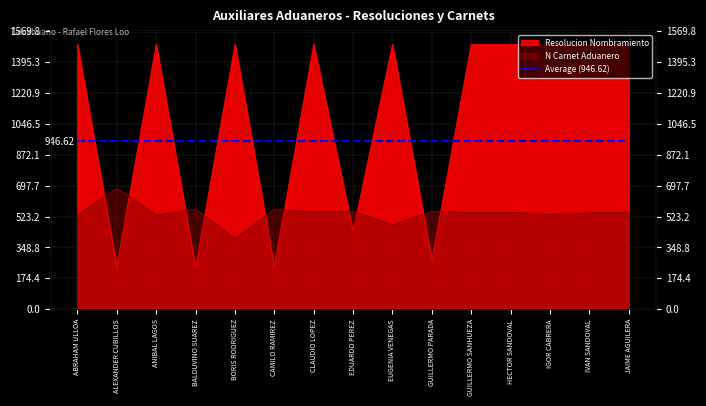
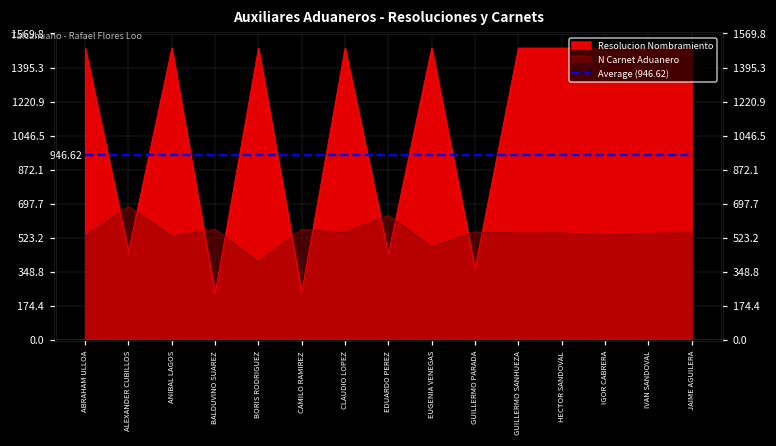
  {
    "Resolucion Nombramiento": {
      "ABRAHAM ULLOA": 1500,
-     "ALEXANDER CUBILLOS": 240,
+     "ALEXANDER CUBILLOS": 450,
      "ANIBAL LAGOS": 1500,
      "BALDUVINO SUAREZ": 240,
      "BORIS RODRIGUEZ": 1500,
      "CAMILO RAMIREZ": 240,
      "CLAUDIO LOPEZ": 1500,
      "EDUARDO PEREZ": 440,
      "EUGENIA VENEGAS": 1500,
-     "GUILLERMO PARADA": 280,
+     "GUILLERMO PARADA": 360,
      "GUILLERMO SANHUEZA": 1500,
      "HECTOR SANDOVAL": 1500
    },
    "N Carnet Aduanero": {
      "ABRAHAM ULLOA": 530,
      "ALEXANDER CUBILLOS": 680,
      "ANIBAL LAGOS": 530,
      "BALDUVINO SUAREZ": 570,
      "BORIS RODRIGUEZ": 400,
      "CAMILO RAMIREZ": 570,
      "CLAUDIO LOPEZ": 550,
-     "EDUARDO PEREZ": 550,
+     "EDUARDO PEREZ": 640,
      "EUGENIA VENEGAS": 480,
      "GUILLERMO PARADA": 550,
      "GUILLERMO SANHUEZA": 550,
      "HECTOR SANDOVAL": 550,
      "IGOR CABRERA": 540,
      "IVAN SANDOVAL": 550,
      "JAIME AGUILERA": 550
    },
    "Average (946.62)": {
      "ABRAHAM ULLOA": 946.62
    }
  }
